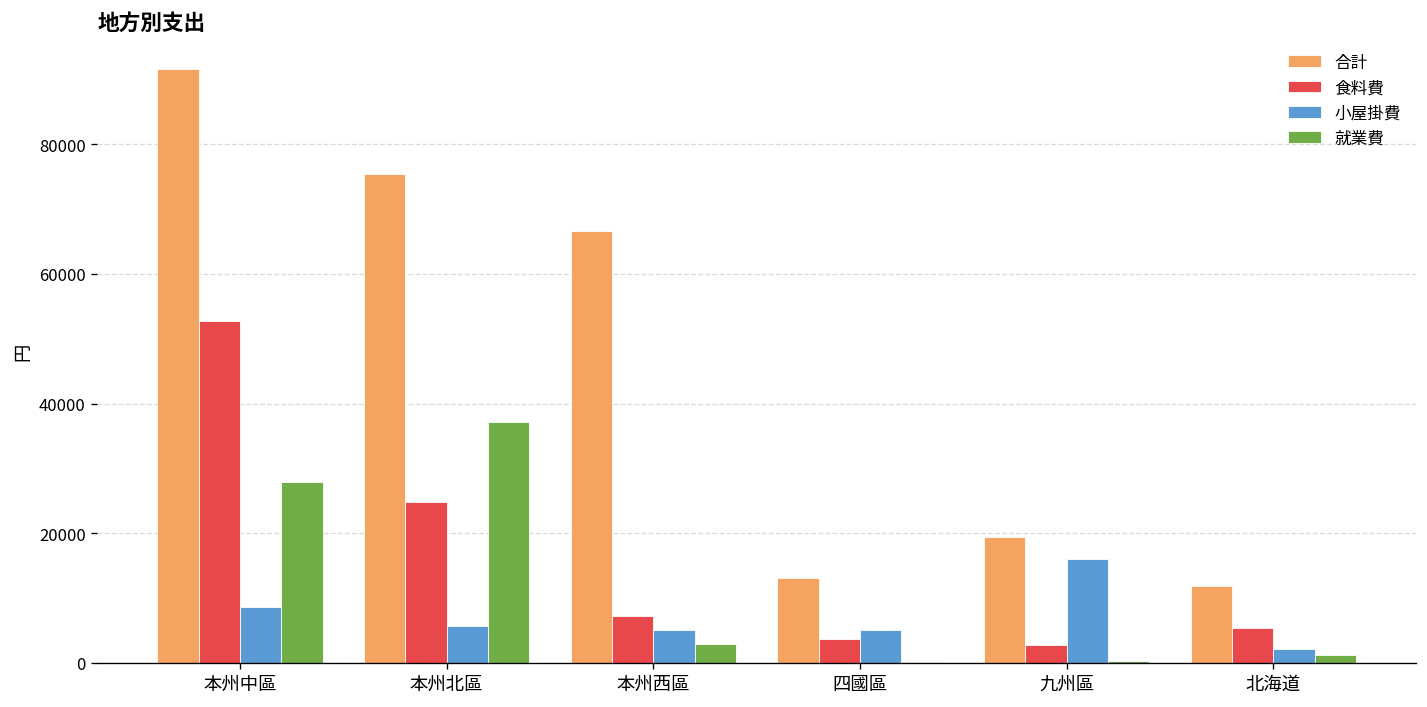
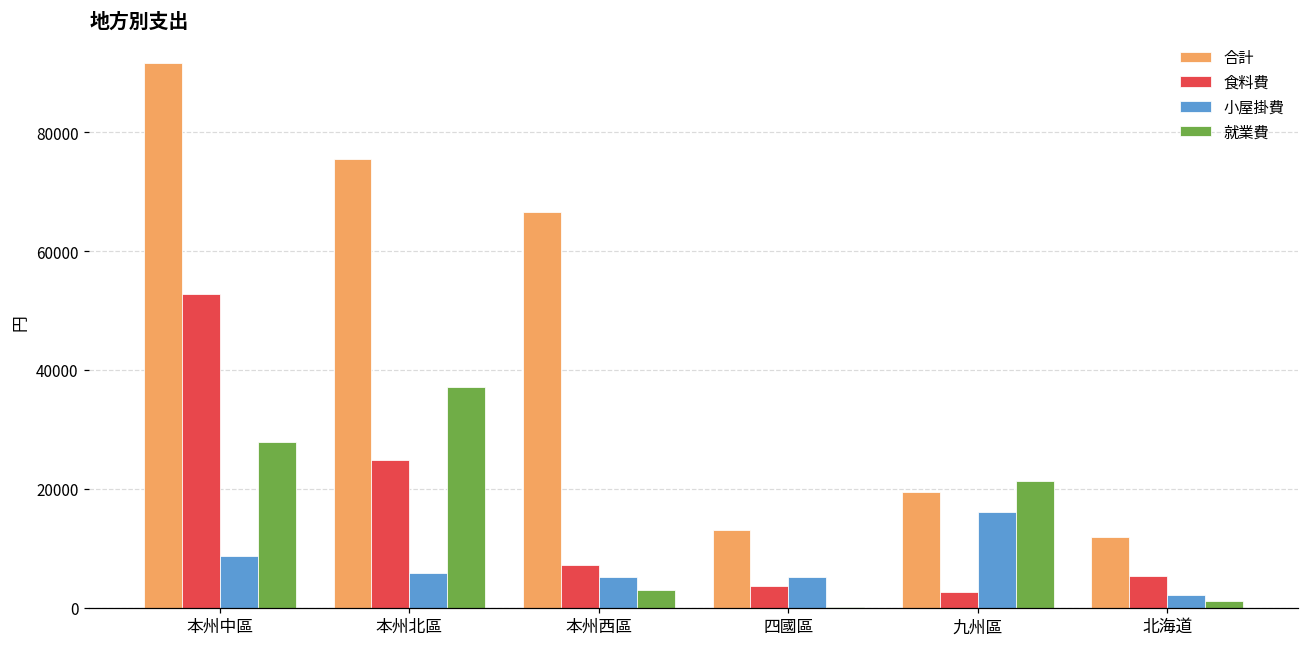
  {
    "合計": {
      "本州中區": 92000,
      "本州北區": 75000,
      "本州西區": 67000,
      "四國區": 13000,
      "九州區": 19000,
      "北海道": 12000
    },
    "食料費": {
      "本州中區": 53000,
      "本州北區": 25000,
      "本州西區": 7000,
      "四國區": 4000,
      "九州區": 3000,
      "北海道": 5000
    },
    "小屋掛費": {
      "本州中區": 9000,
      "本州北區": 6000,
      "本州西區": 5000,
      "四國區": 5000,
      "九州區": 16000,
      "北海道": 2000
    },
    "就業費": {
      "本州中區": 28000,
      "本州北區": 37000,
      "本州西區": 3000,
-     "九州區": 0,
+     "九州區": 21000,
      "北海道": 1000
    }
  }
